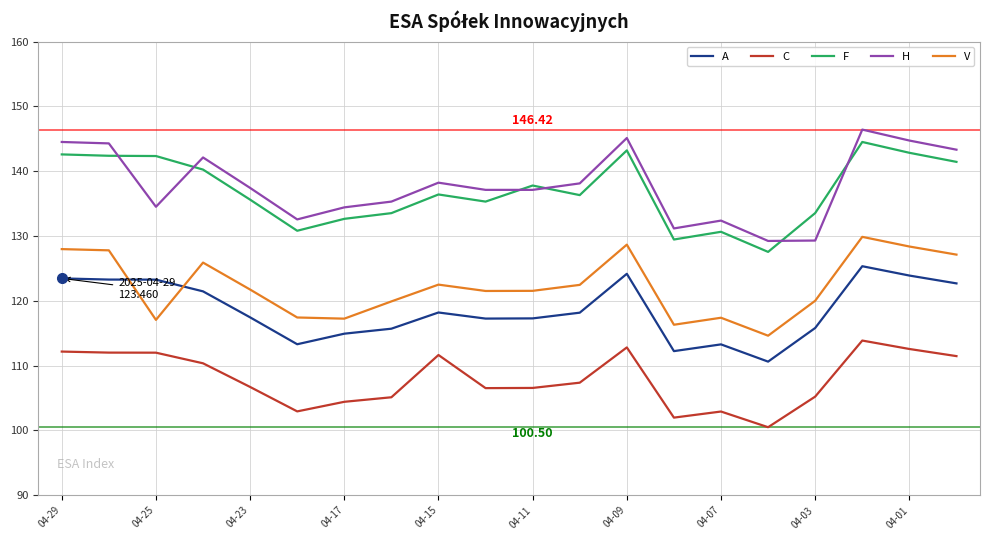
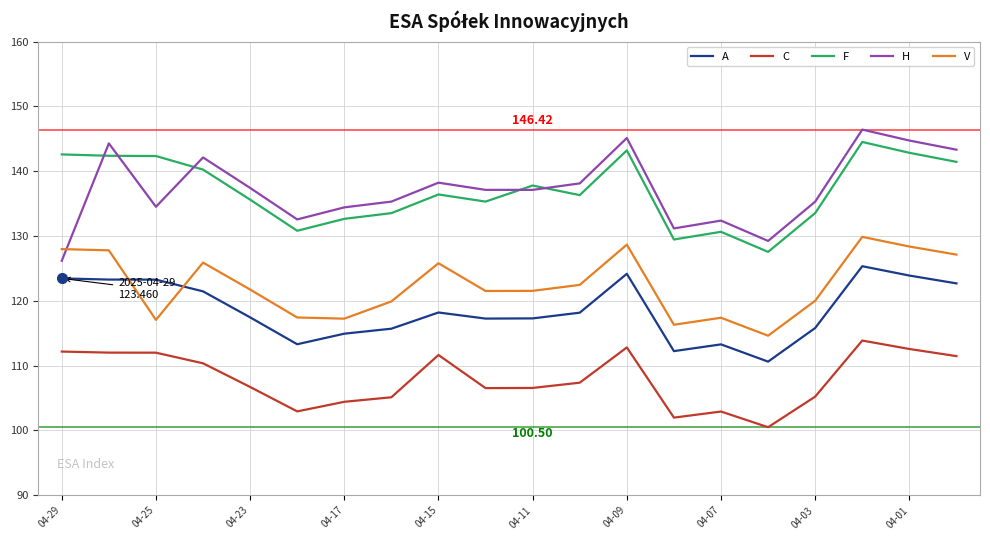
  {
    "C": {
      "04-29": 112,
      "04-25": 112,
      "04-23": 107,
      "04-17": 104,
      "04-15": 112,
      "04-11": 107,
      "04-09": 113,
      "04-07": 103,
      "04-03": 105,
      "04-01": 113
    },
    "F": {
      "04-29": 143,
      "04-25": 142,
      "04-23": 136,
      "04-17": 133,
      "04-15": 136,
      "04-11": 138,
      "04-09": 143,
      "04-07": 131,
      "04-03": 134,
      "04-01": 143
    },
    "H": {
-     "04-29": 145,
+     "04-29": 126,
      "04-25": 135,
      "04-23": 137,
      "04-17": 134,
      "04-15": 138,
      "04-11": 137,
      "04-09": 145,
      "04-07": 132,
-     "04-03": 129,
+     "04-03": 135,
      "04-01": 145
    },
    "V": {
      "04-29": 128,
      "04-25": 117,
      "04-23": 122,
      "04-17": 117,
-     "04-15": 123,
+     "04-15": 126,
      "04-11": 122,
      "04-09": 129,
      "04-07": 117,
      "04-03": 120,
      "04-01": 128
    }
  }
